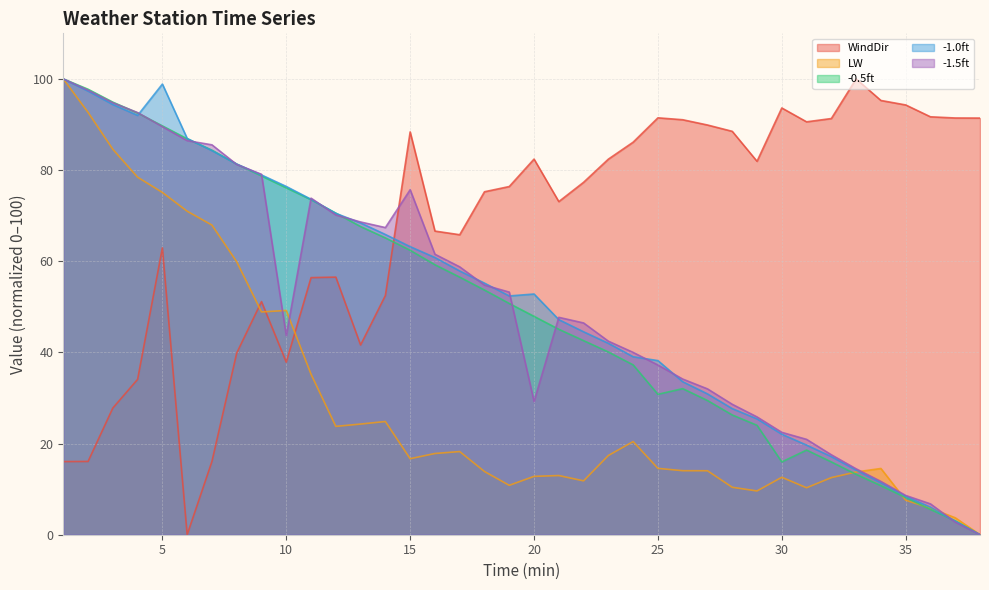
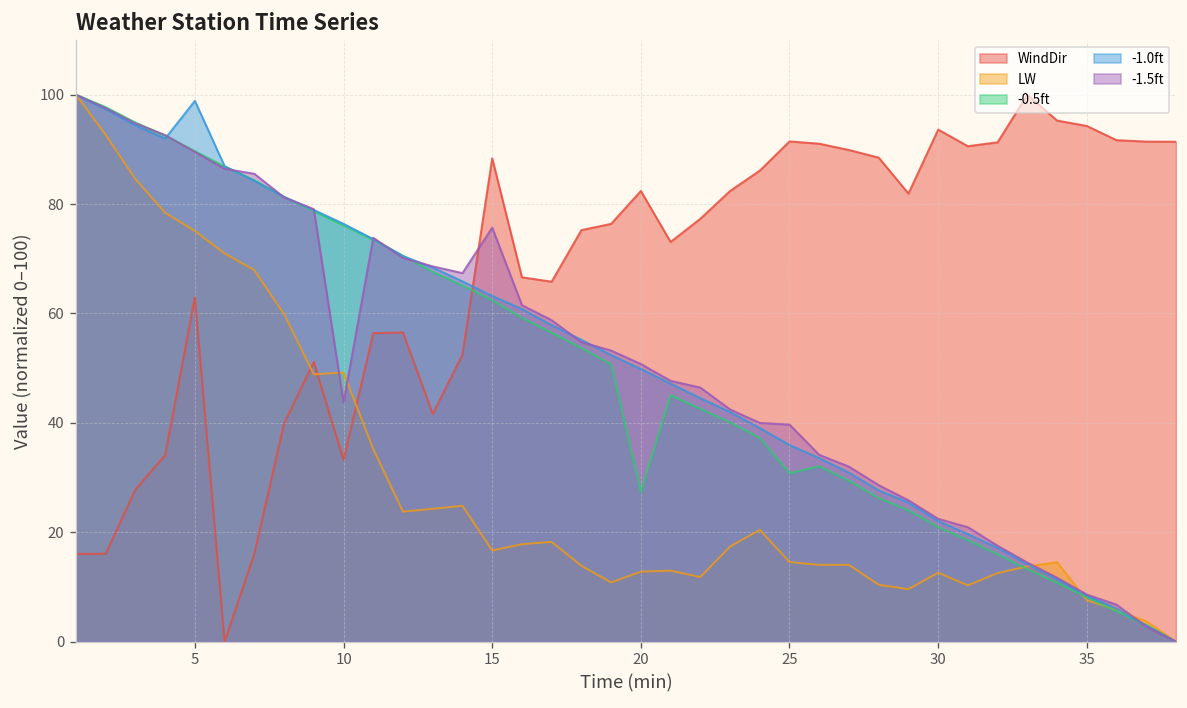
  {
    "WindDir": {
      "5": 63,
-     "10": 38,
+     "10": 33,
      "15": 88,
      "20": 82,
      "25": 91,
      "30": 94,
      "35": 94
    },
    "LW": {
      "5": 75,
      "10": 49,
      "15": 17,
      "20": 13,
      "25": 15,
      "30": 13,
      "35": 8
    },
    "-0.5ft": {
      "15": 62,
-     "20": 48,
+     "20": 27,
      "25": 31,
-     "30": 16
+     "30": 21
    },
    "-1.0ft": {
      "5": 99,
      "15": 63,
-     "20": 53,
-     "25": 38
+     "20": 50,
+     "25": 36
    },
    "-1.5ft": {
      "10": 44,
      "15": 76,
-     "20": 29,
-     "25": 37
+     "20": 51,
+     "25": 40
    }
  }
